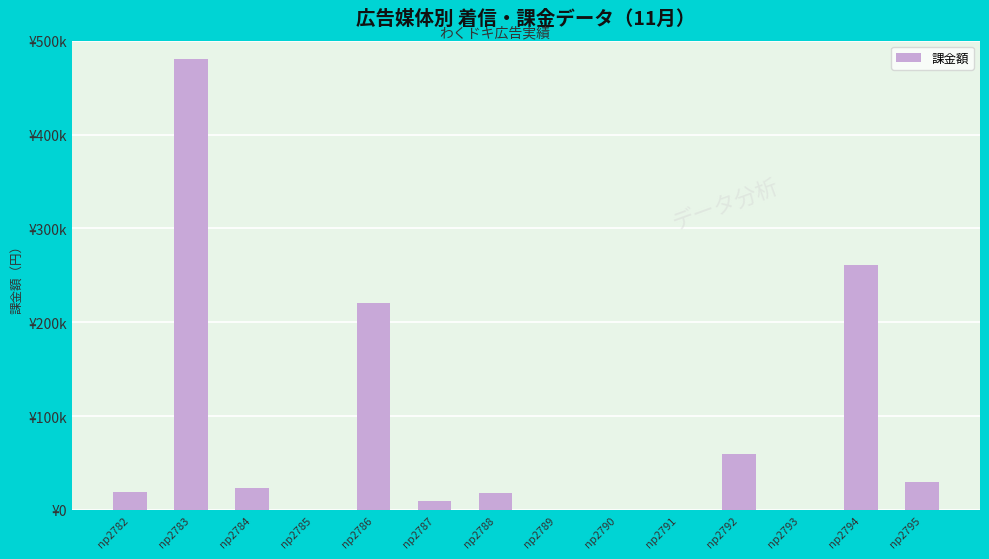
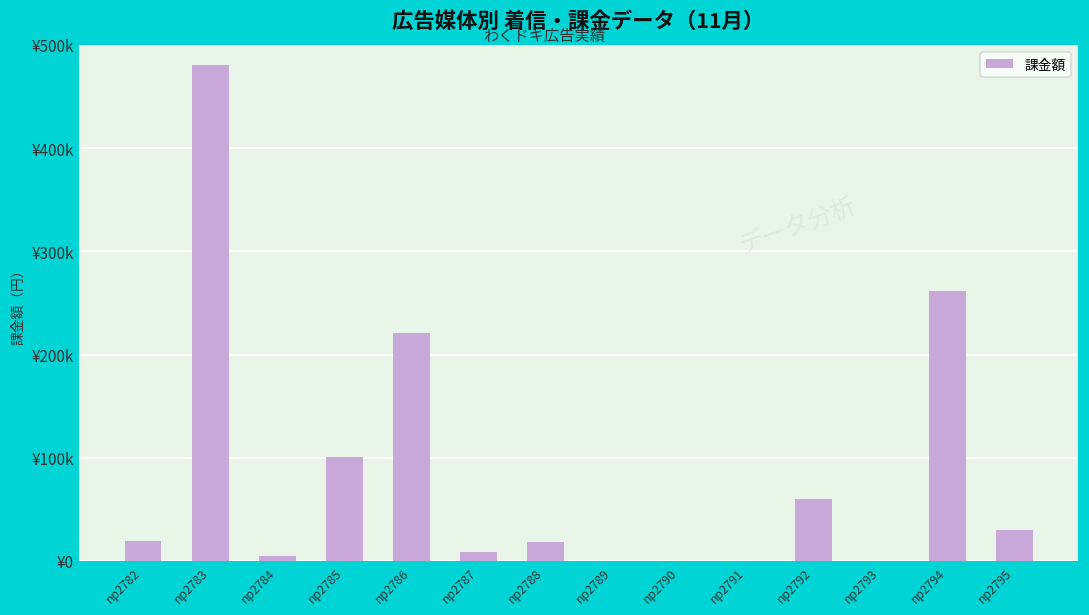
  {
    "np2782": "¥20000",
    "np2783": "¥480000",
-   "np2784": "¥20000",
-   "np2785": "¥0",
+   "np2784": "¥10000",
+   "np2785": "¥100000",
    "np2786": "¥220000",
    "np2787": "¥10000",
    "np2788": "¥20000",
    "np2789": "¥0",
    "np2790": "¥0",
    "np2791": "¥0",
    "np2792": "¥60000",
    "np2793": "¥0",
    "np2794": "¥260000",
    "np2795": "¥30000"
  }
